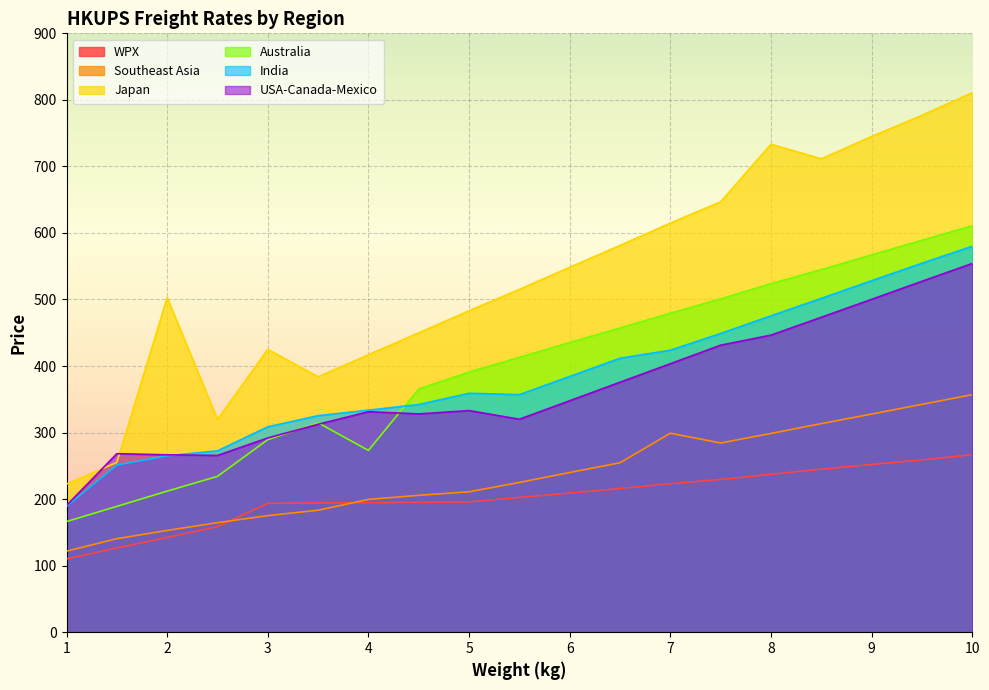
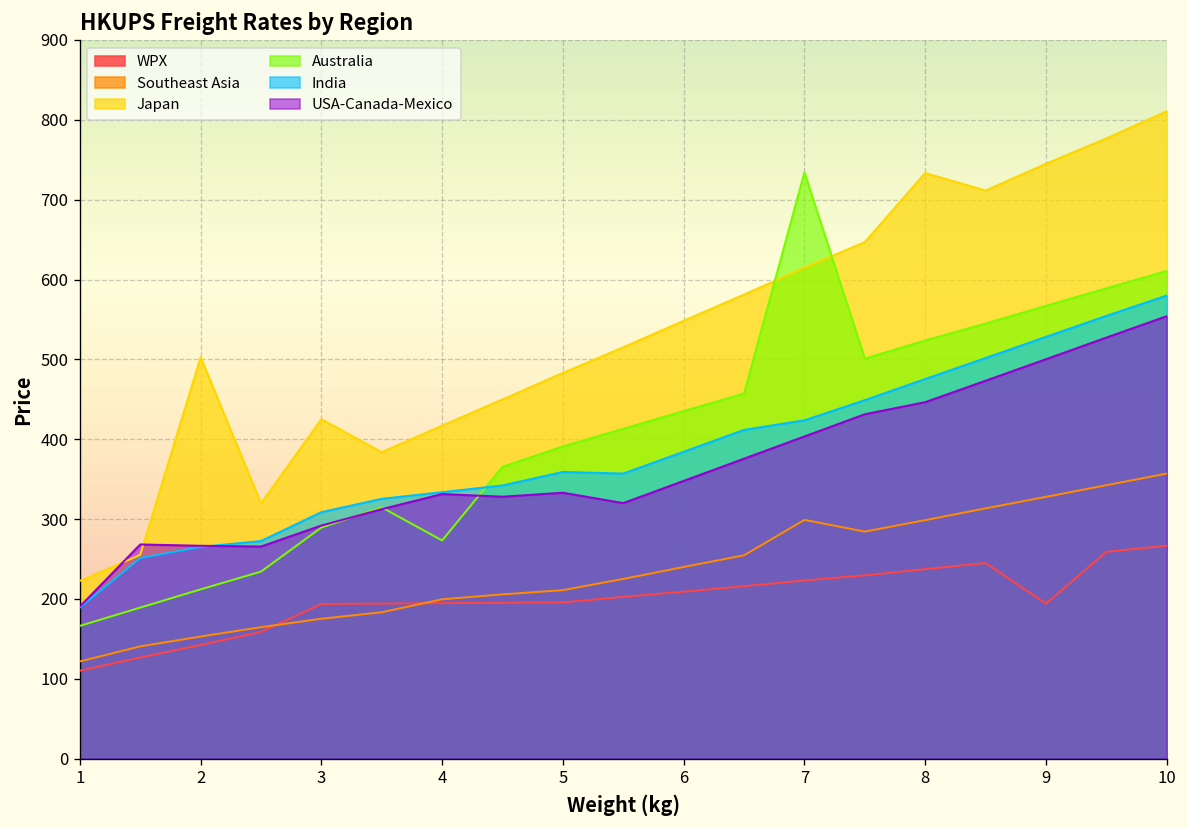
  {
    "WPX": {
      "1": 110,
      "2": 140,
      "3": 190,
      "4": 190,
      "5": 200,
      "6": 210,
      "7": 220,
      "8": 240,
-     "9": 250,
+     "9": 190,
      "10": 270
    },
    "Southeast Asia": {
      "1": 120,
      "2": 150,
      "3": 180,
      "4": 200,
      "5": 210,
      "6": 240,
      "7": 300,
      "8": 300,
      "9": 330,
      "10": 360
    },
    "Japan": {
      "1": 220,
      "2": 500,
      "3": 430,
      "4": 420,
      "5": 480,
      "6": 550,
      "7": 610,
      "8": 730,
      "9": 750,
      "10": 810
    },
    "Australia": {
      "1": 170,
      "2": 210,
      "4": 270,
      "5": 390,
      "6": 440,
-     "7": 480,
+     "7": 730,
      "8": 520,
      "9": 570,
      "10": 610
    },
    "India": {
      "3": 310,
      "5": 360,
      "6": 380,
      "7": 420,
      "8": 480,
      "9": 530,
      "10": 580
    },
    "USA-Canada-Mexico": {
      "5": 330,
      "6": 350,
      "7": 400,
      "8": 450,
      "9": 500,
      "10": 550
    }
  }
